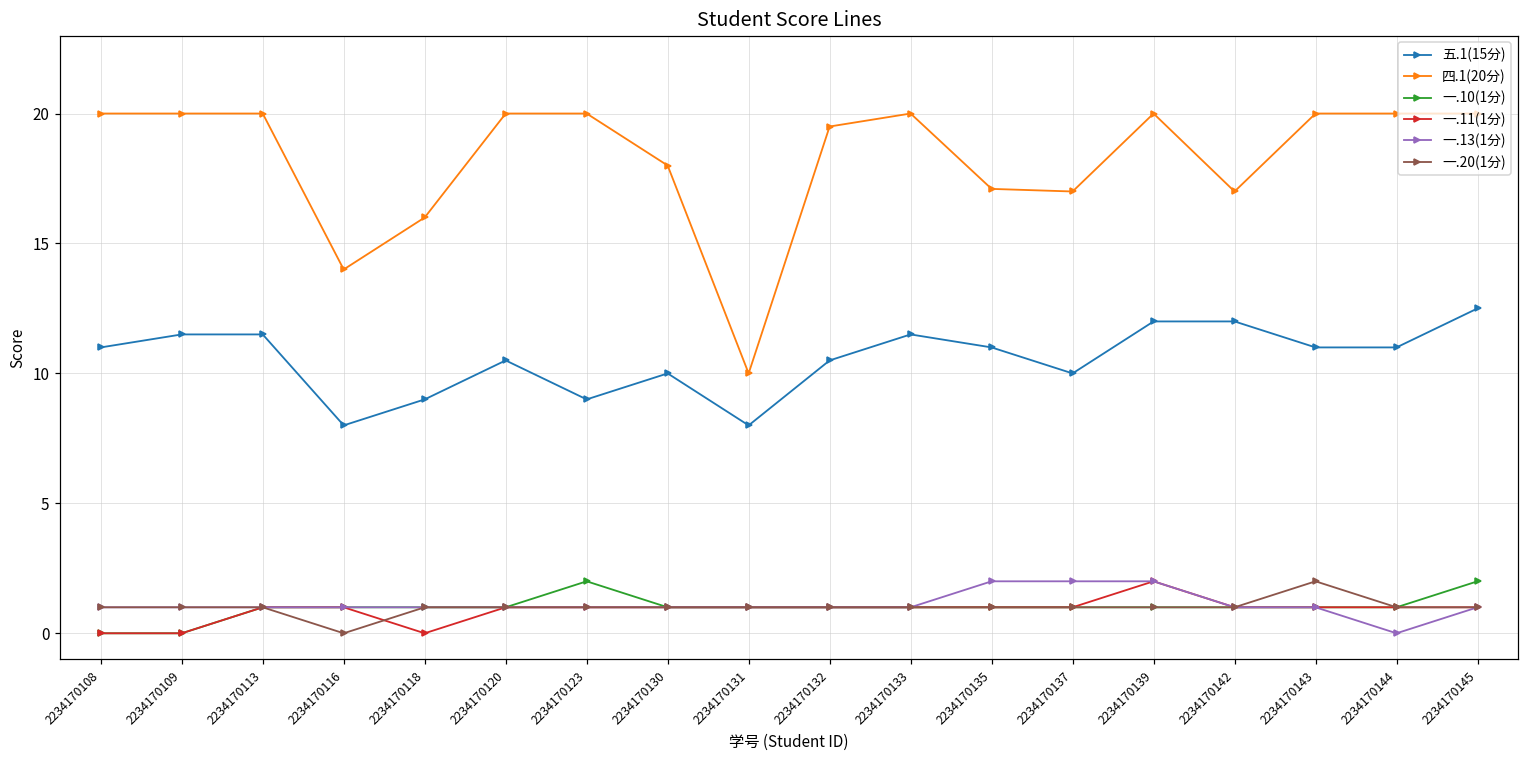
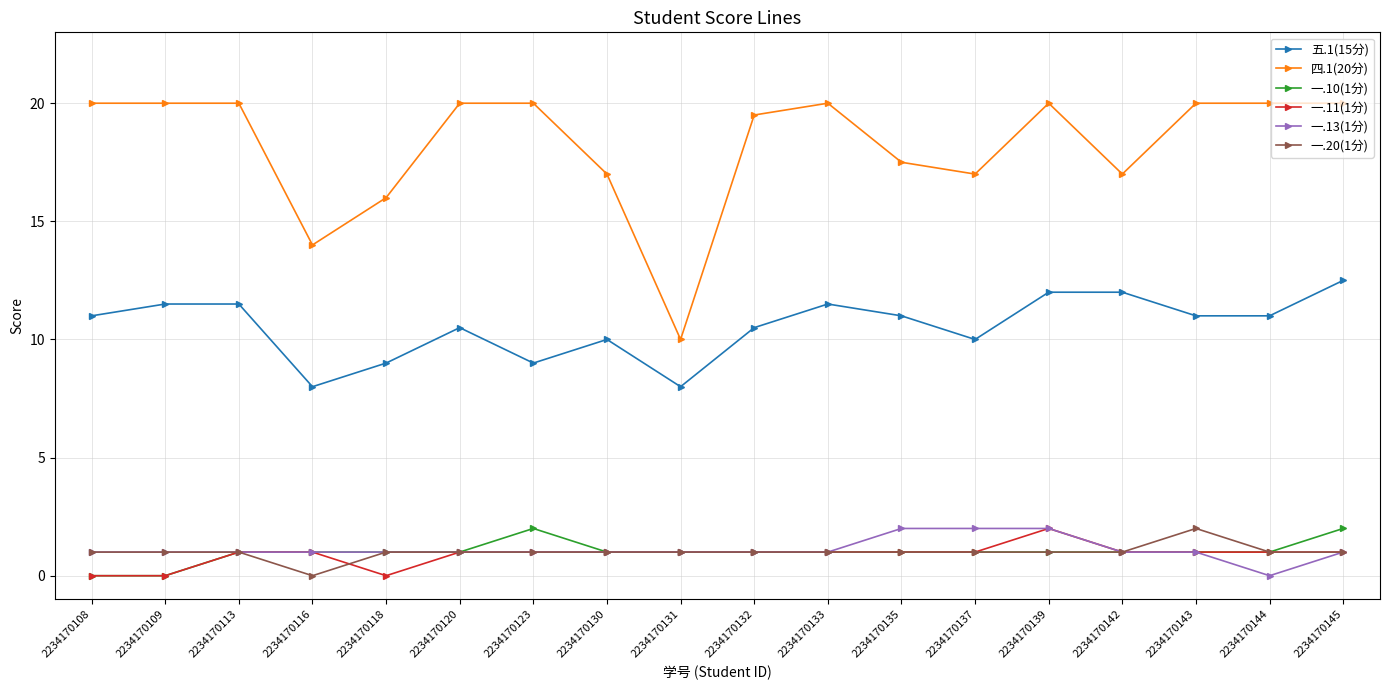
  {
    "五.1(15分)": {
      "2234170108": 11.0,
      "2234170109": 11.5,
      "2234170113": 11.5,
      "2234170116": 8.0,
      "2234170118": 9.0,
      "2234170120": 10.5,
      "2234170123": 9.0,
      "2234170130": 10.0,
      "2234170131": 8.0,
      "2234170132": 10.5,
      "2234170133": 11.5,
      "2234170135": 11.0,
      "2234170137": 10.0,
      "2234170139": 12.0,
      "2234170142": 12.0,
      "2234170143": 11.0,
      "2234170144": 11.0,
      "2234170145": 12.5
    },
    "四.1(20分)": {
      "2234170108": 20.0,
      "2234170109": 20.0,
      "2234170113": 20.0,
      "2234170116": 14.0,
      "2234170118": 16.0,
      "2234170120": 20.0,
      "2234170123": 20.0,
-     "2234170130": 18,
+     "2234170130": 17,
      "2234170131": 10.0,
      "2234170132": 19.5,
      "2234170133": 20.0,
-     "2234170135": 17.1,
+     "2234170135": 17.5,
      "2234170137": 17.0,
      "2234170139": 20.0,
      "2234170142": 17.0,
      "2234170143": 20.0,
      "2234170144": 20.0
    },
    "一.10(1分)": {
      "2234170123": 2.0,
      "2234170145": 2.0
    },
    "一.11(1分)": {
      "2234170118": 0.0
    },
    "一.13(1分)": {
      "2234170135": 2.0,
      "2234170137": 2.0,
      "2234170144": 0.0
    },
    "一.20(1分)": {
      "2234170116": 0.0,
      "2234170143": 2.0
    }
  }
